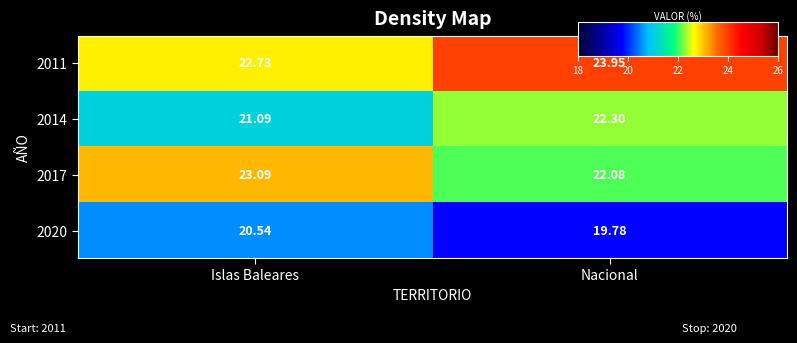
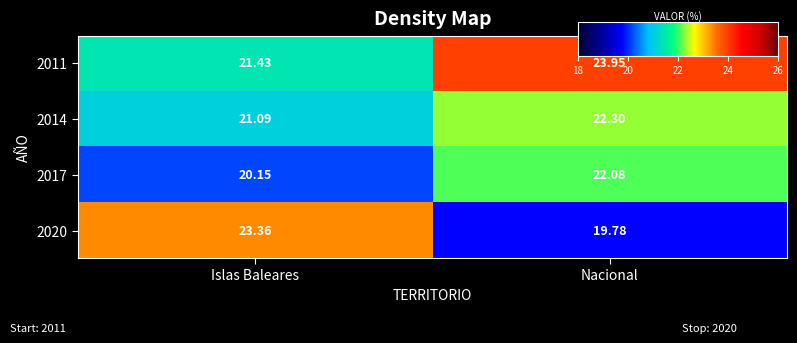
  {
    "2011": {
-     "Islas Baleares": 22.73,
+     "Islas Baleares": 21.43,
      "Nacional": 23.95
    },
    "2014": {
      "Islas Baleares": 21.09,
      "Nacional": 22.30
    },
    "2017": {
-     "Islas Baleares": 23.09,
+     "Islas Baleares": 20.15,
      "Nacional": 22.08
    },
    "2020": {
-     "Islas Baleares": 20.54,
+     "Islas Baleares": 23.36,
      "Nacional": 19.78
    }
  }
